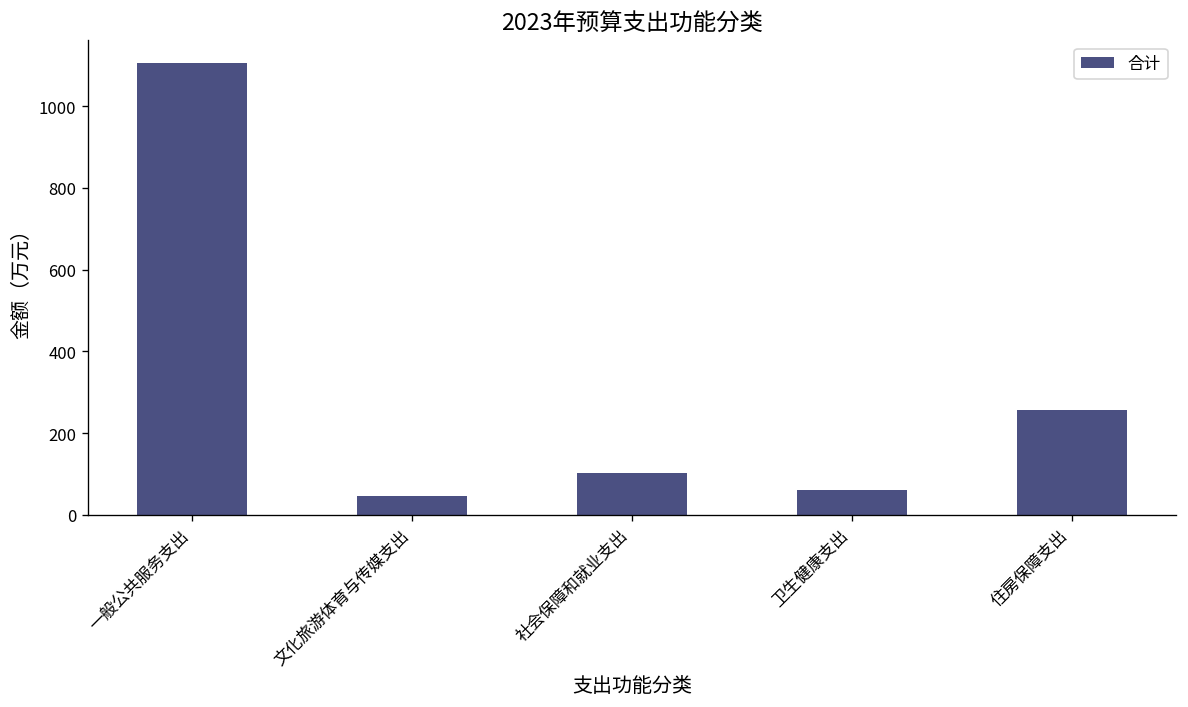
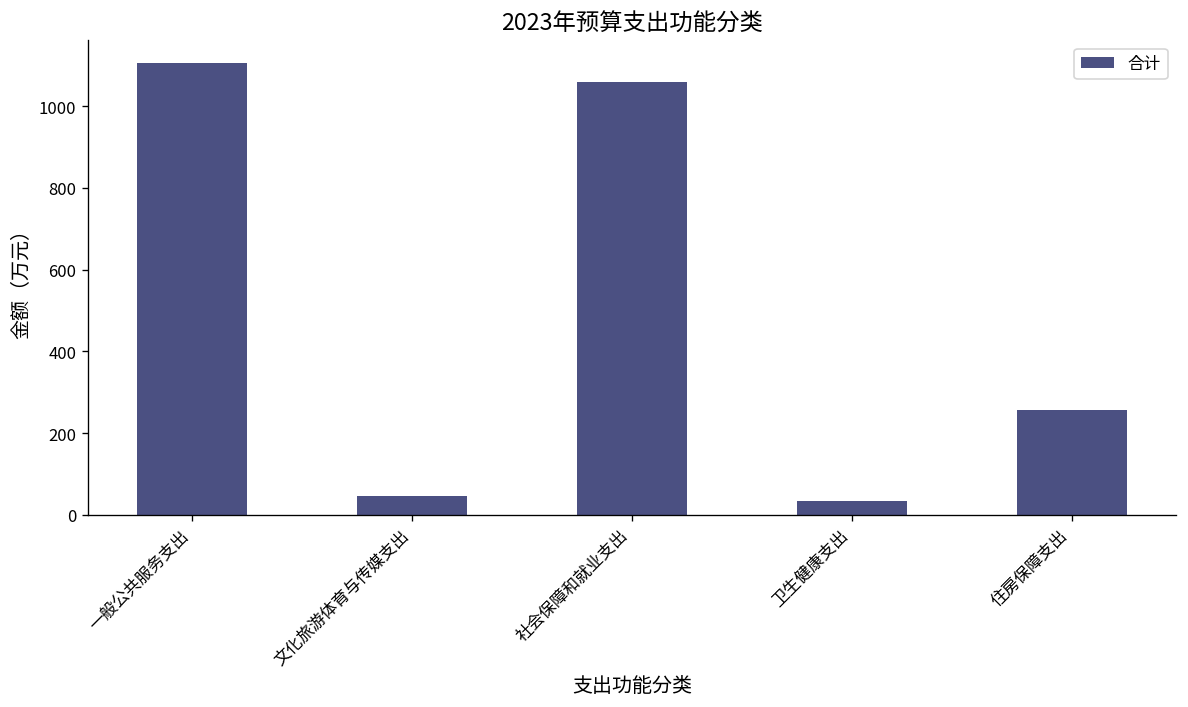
  {
    "一般公共服务支出": 1110,
    "文化旅游体育与传媒支出": 50,
-   "社会保障和就业支出": 100,
-   "卫生健康支出": 60,
+   "社会保障和就业支出": 1060,
+   "卫生健康支出": 30,
    "住房保障支出": 260
  }
